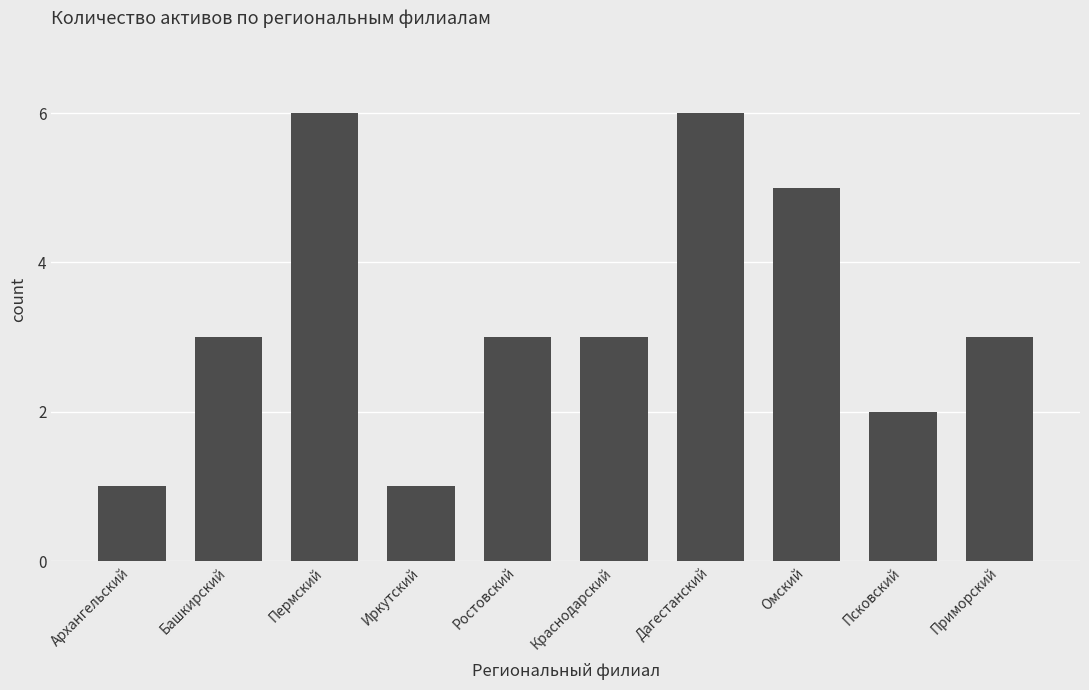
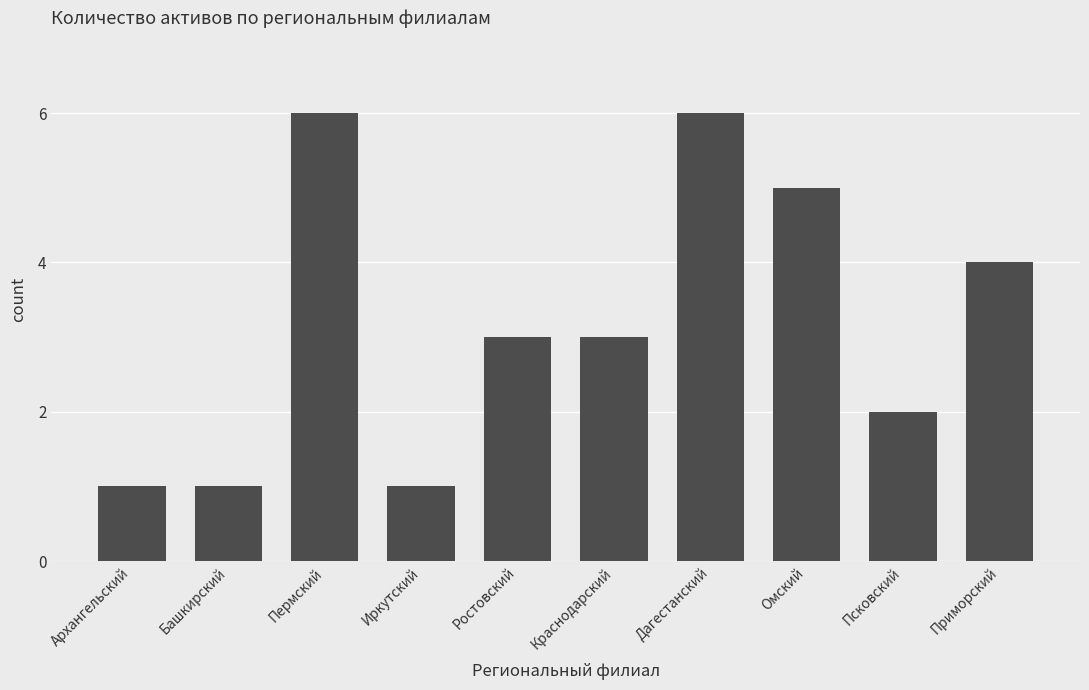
  {
    "Архангельский": 1,
-   "Башкирский": 3,
+   "Башкирский": 1,
    "Пермский": 6,
    "Иркутский": 1,
    "Ростовский": 3,
    "Краснодарский": 3,
    "Дагестанский": 6,
    "Омский": 5,
    "Псковский": 2,
-   "Приморский": 3
+   "Приморский": 4
  }
